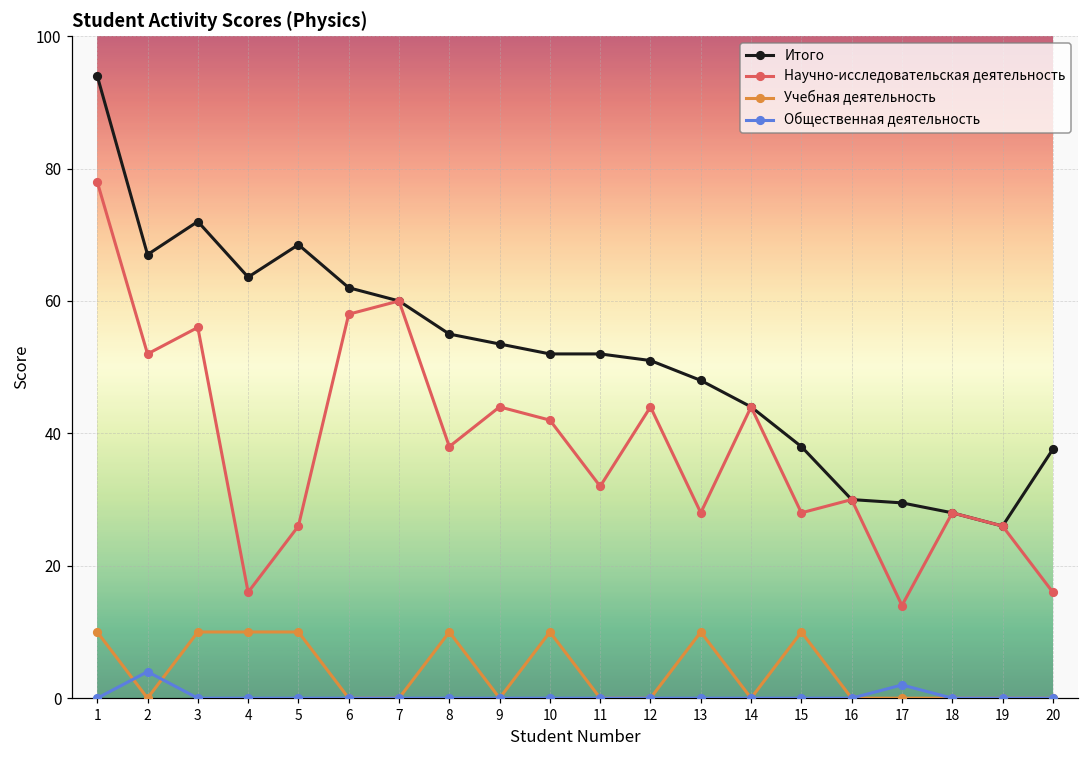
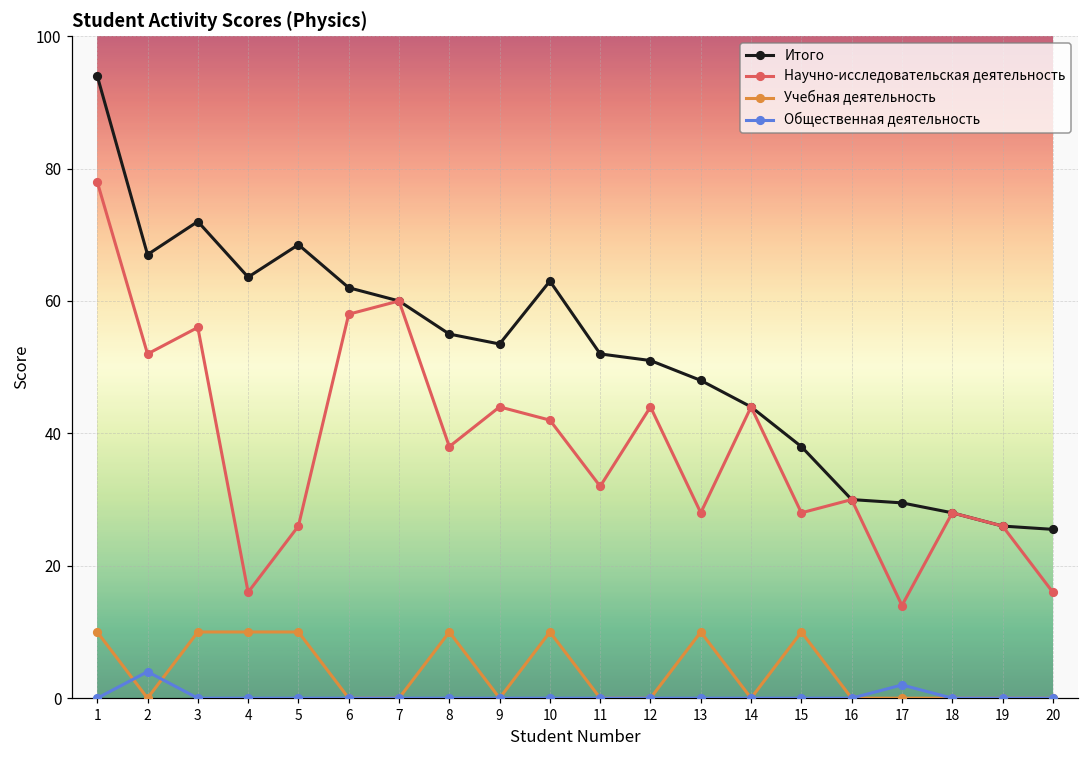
  {
    "Итого": {
      "1": 94,
      "2": 67,
      "3": 72,
      "4": 64,
      "5": 69,
      "6": 62,
      "8": 55,
      "9": 54,
-     "10": 52,
+     "10": 63,
      "11": 52,
      "12": 51,
      "13": 48,
      "15": 38,
      "17": 30,
-     "20": 38
+     "20": 26
    },
    "Общественная деятельность": {
      "1": 0,
      "2": 4,
      "3": 0,
      "4": 0,
      "5": 0,
      "8": 0,
      "10": 0,
      "13": 0,
      "15": 0,
      "17": 2
    }
  }
